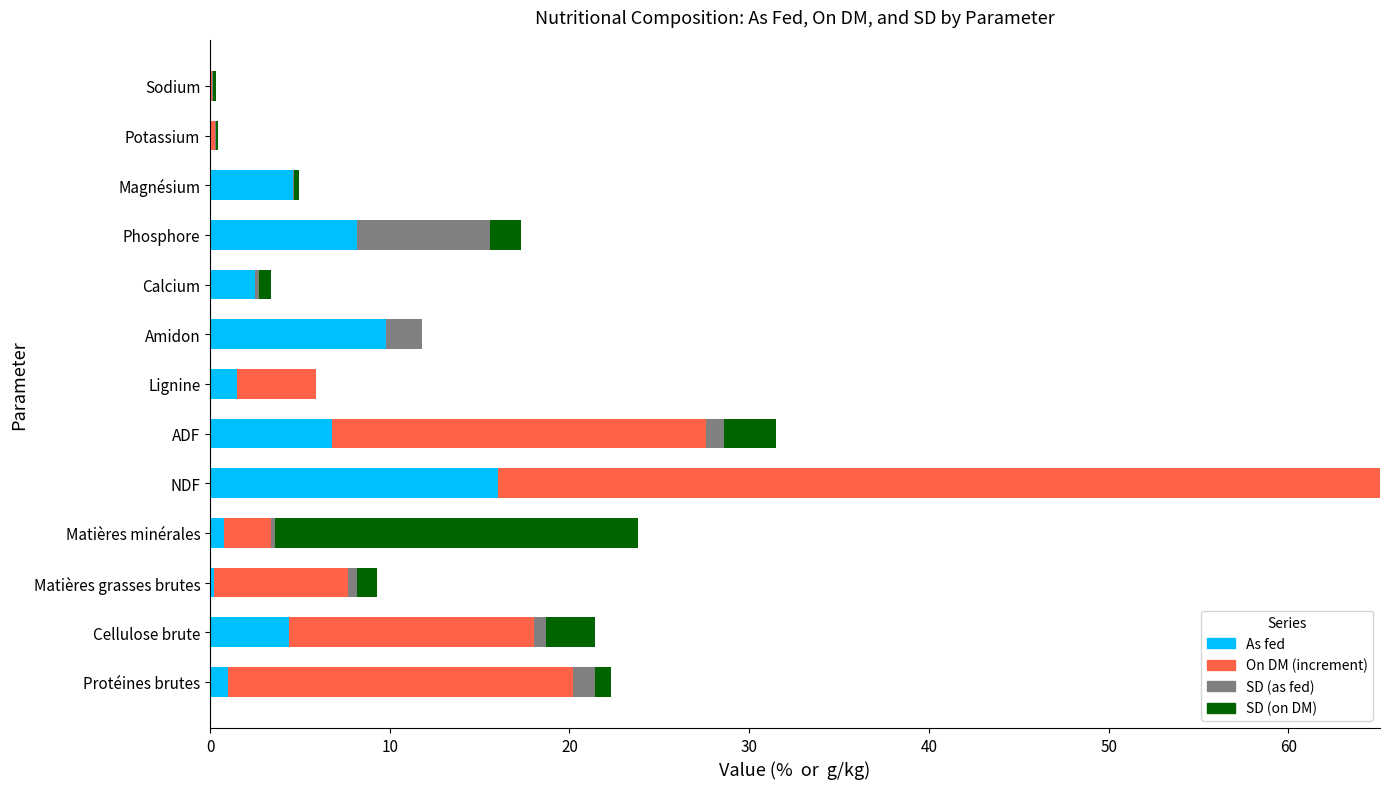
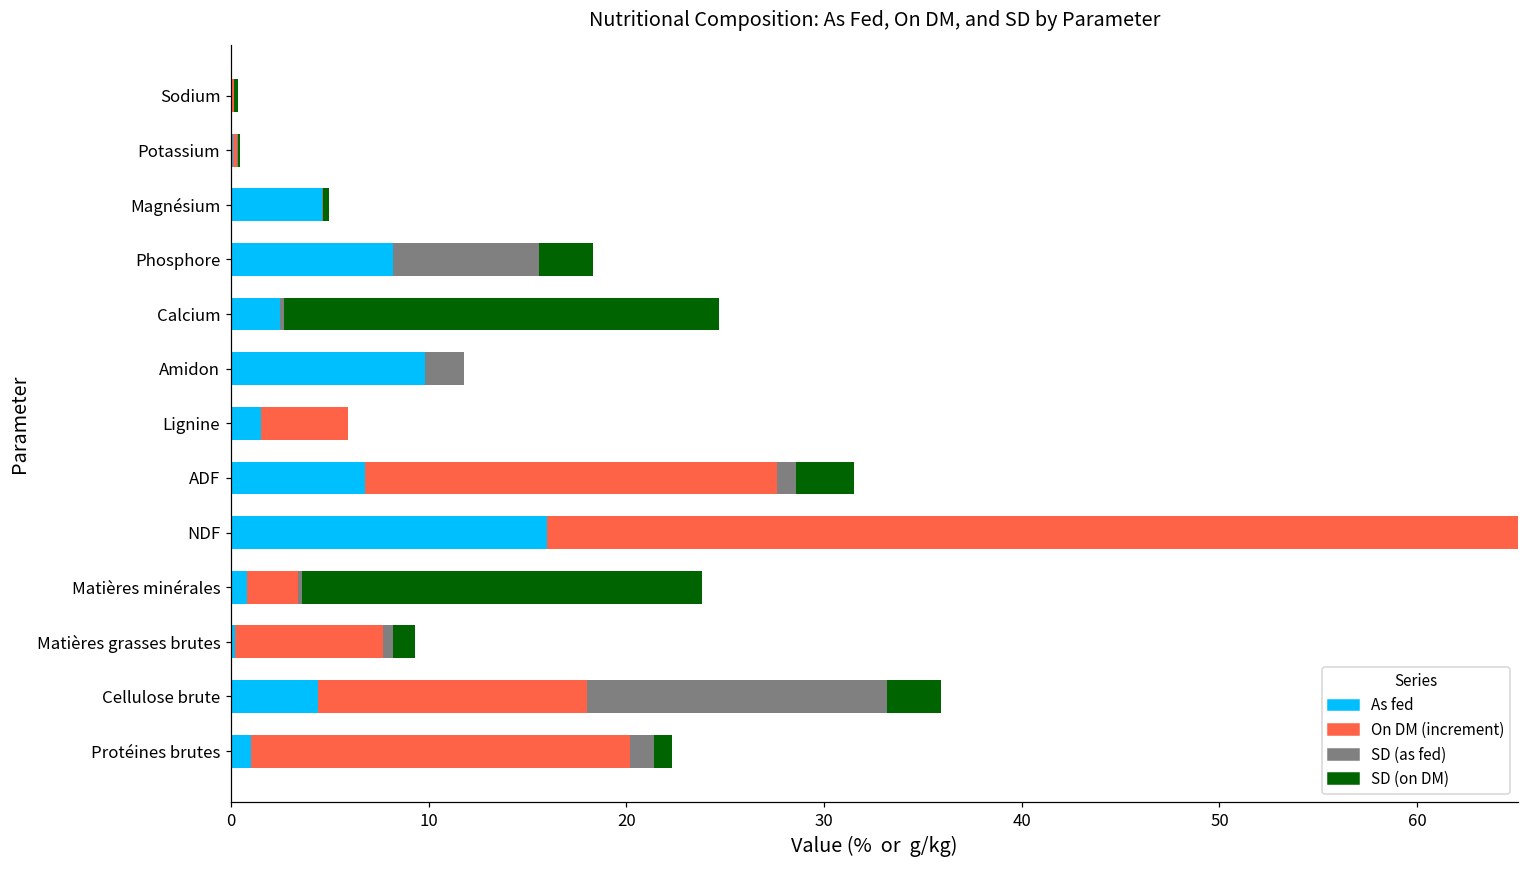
  {
    "As fed": {
      "Magnésium": 4.6,
      "Phosphore": 8.2,
      "Calcium": 2.5,
      "Amidon": 9.8,
      "Lignine": 1.5,
      "ADF": 6.8,
      "NDF": 16.0,
      "Matières minérales": 0.8,
      "Matières grasses brutes": 0.2,
      "Cellulose brute": 4.4,
      "Protéines brutes": 1.0
    },
    "SD (as fed)": {
      "Phosphore": 7.4,
      "Calcium": 0.2,
      "Amidon": 2.0,
      "Lignine": 0.0,
      "ADF": 1.0,
      "NDF": 0.0,
      "Matières minérales": 0.2,
      "Matières grasses brutes": 0.5,
-     "Cellulose brute": 0.7,
+     "Cellulose brute": 15.2,
      "Protéines brutes": 1.2
    },
    "SD (on DM)": {
      "Sodium": 0.2,
      "Magnésium": 0.3,
-     "Phosphore": 1.7,
-     "Calcium": 0.7,
+     "Phosphore": 2.7,
+     "Calcium": 22.0,
      "Amidon": 0.0,
      "Lignine": 0.0,
      "ADF": 2.9,
      "NDF": 0.0,
      "Matières minérales": 20.2,
      "Matières grasses brutes": 1.1,
      "Cellulose brute": 2.7,
      "Protéines brutes": 0.9
    }
  }
